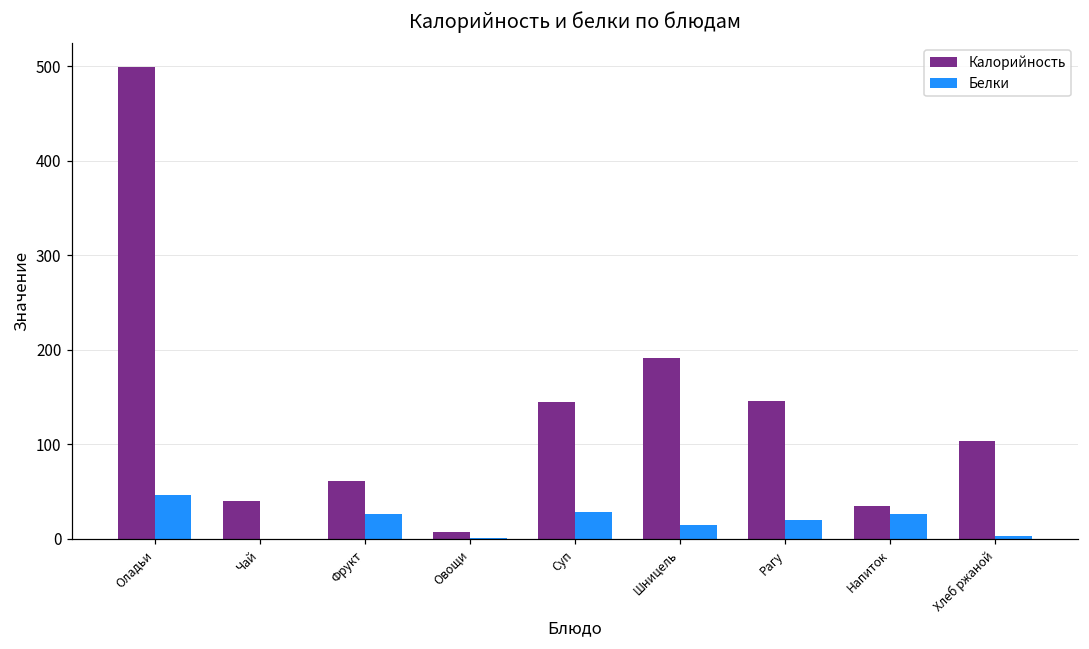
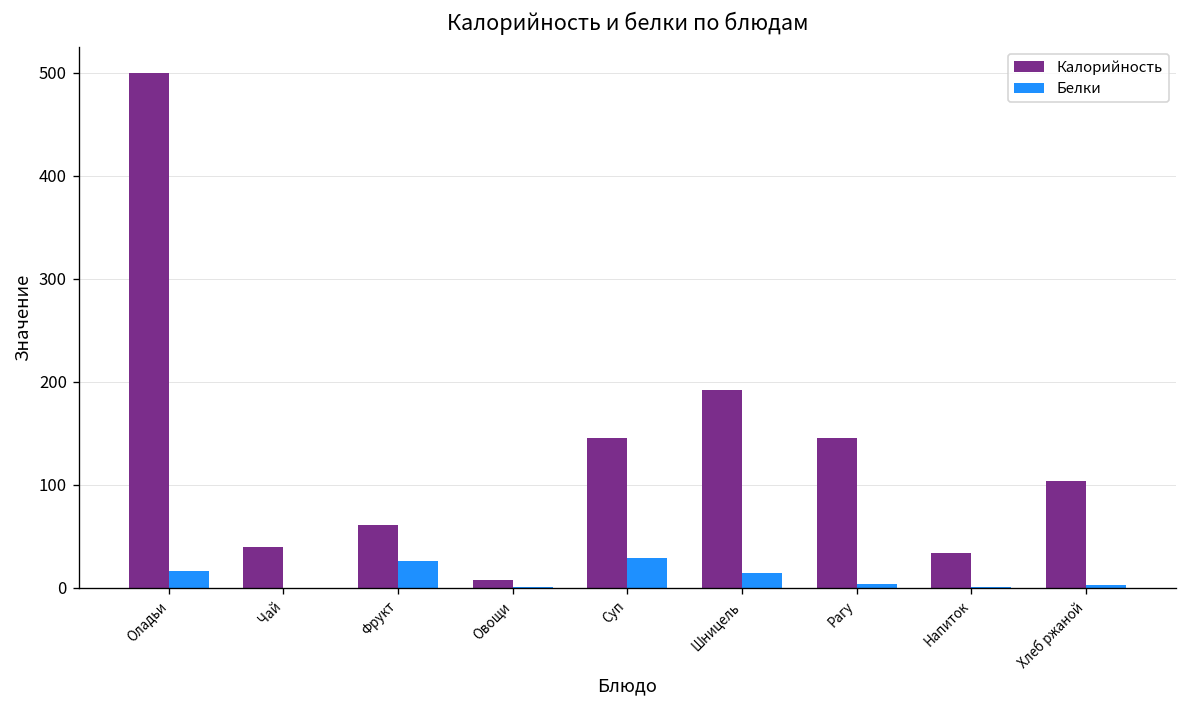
  {
    "Калорийность": {
      "Оладьи": 500,
      "Чай": 40,
      "Фрукт": 60,
      "Овощи": 10,
      "Суп": 150,
      "Шницель": 190,
      "Рагу": 150,
      "Напиток": 30,
      "Хлеб ржаной": 100
    },
    "Белки": {
-     "Оладьи": 50,
+     "Оладьи": 20,
      "Фрукт": 30,
      "Суп": 30,
      "Шницель": 10,
-     "Рагу": 20,
-     "Напиток": 30
+     "Рагу": 0,
+     "Напиток": 0
    }
  }
